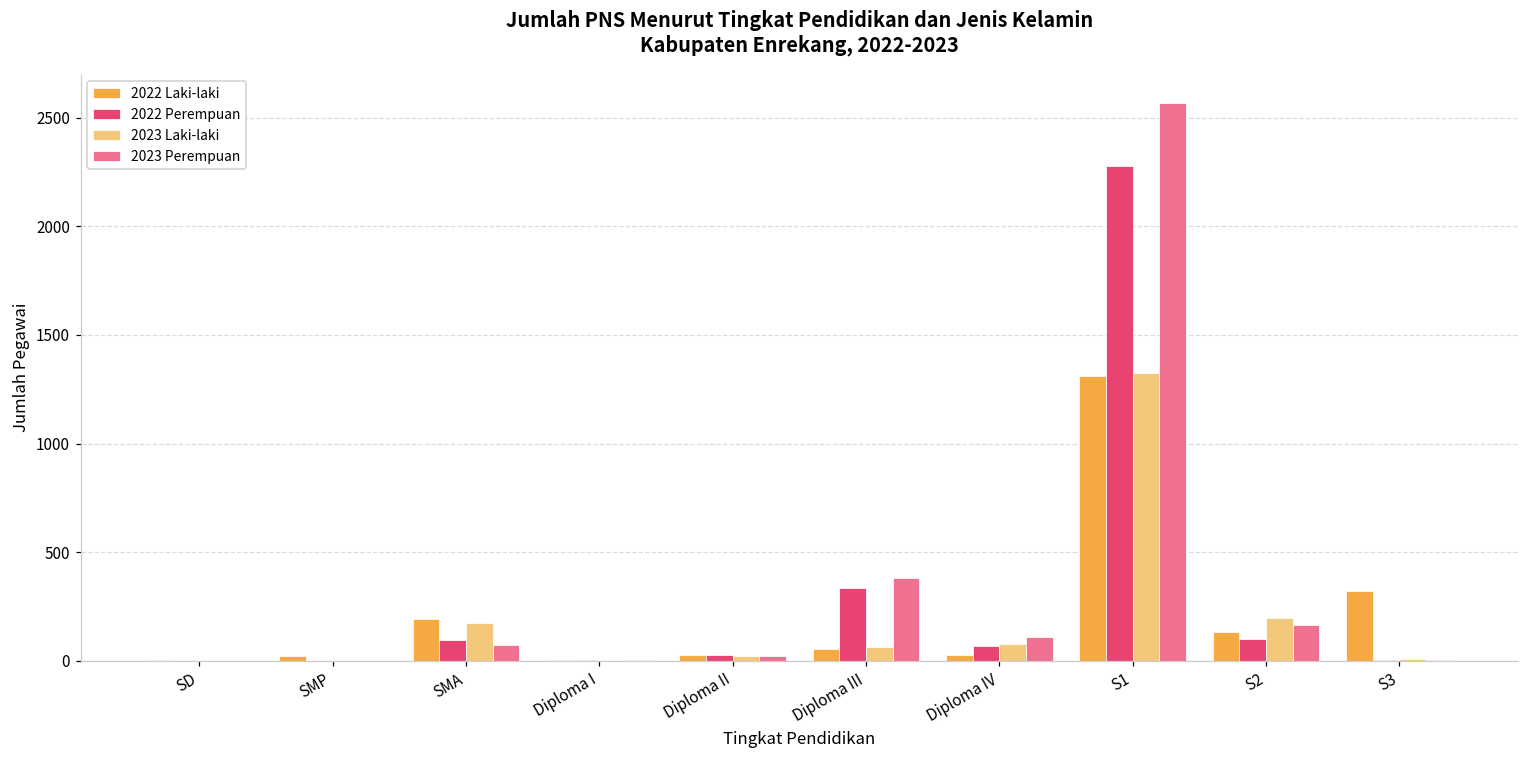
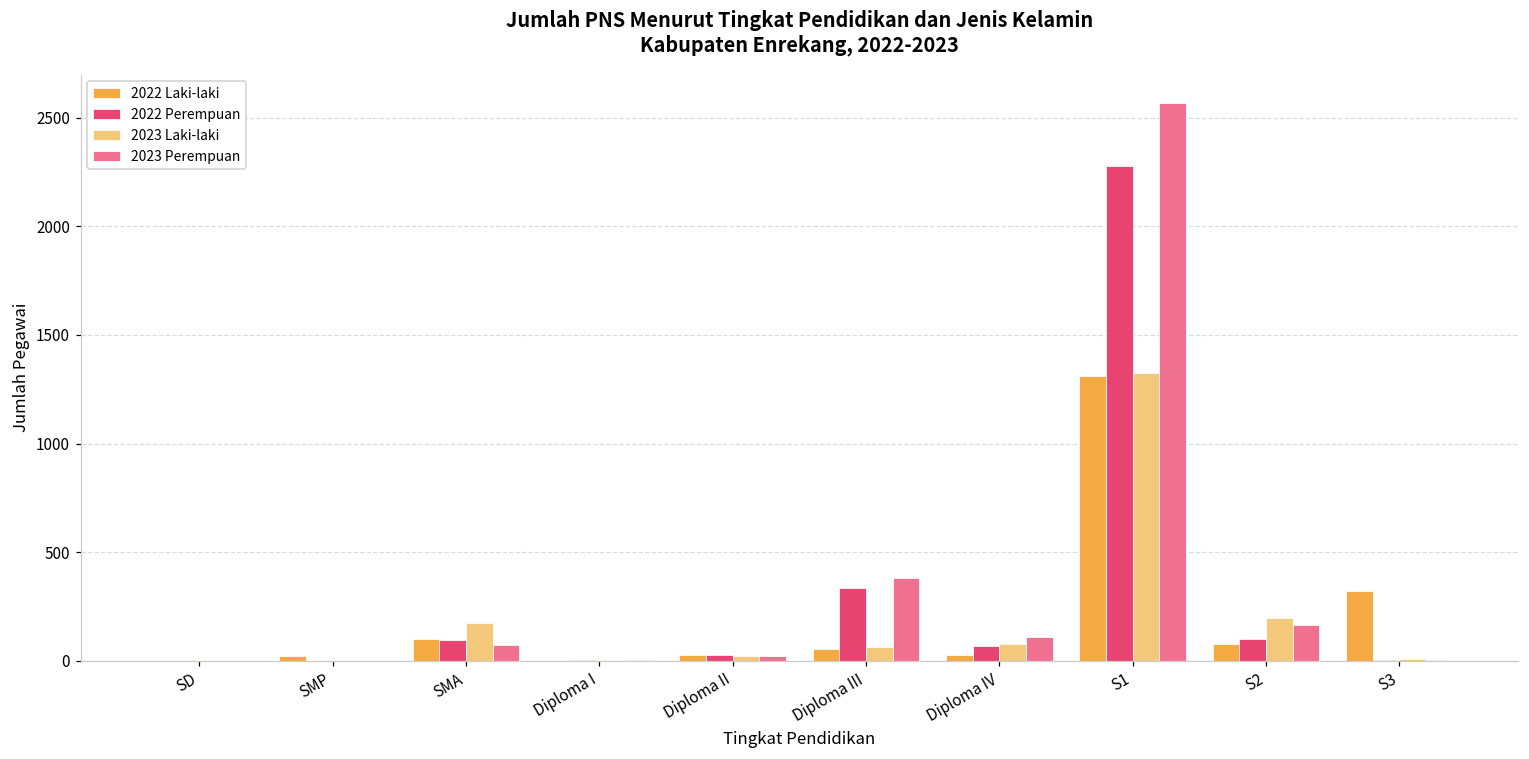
  {
    "2022 Laki-laki": {
      "SMP": 20,
-     "SMA": 190,
+     "SMA": 100,
      "Diploma II": 30,
      "Diploma III": 50,
      "Diploma IV": 30,
      "S1": 1310,
-     "S2": 130,
+     "S2": 80,
      "S3": 320
    },
    "2023 Laki-laki": {
      "SMA": 170,
      "Diploma II": 20,
      "Diploma III": 60,
      "Diploma IV": 80,
      "S1": 1320,
      "S2": 200
    }
  }
